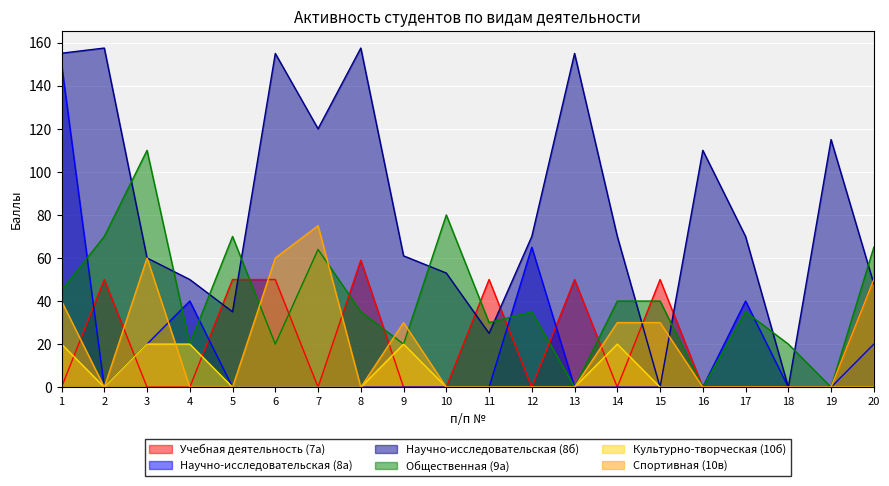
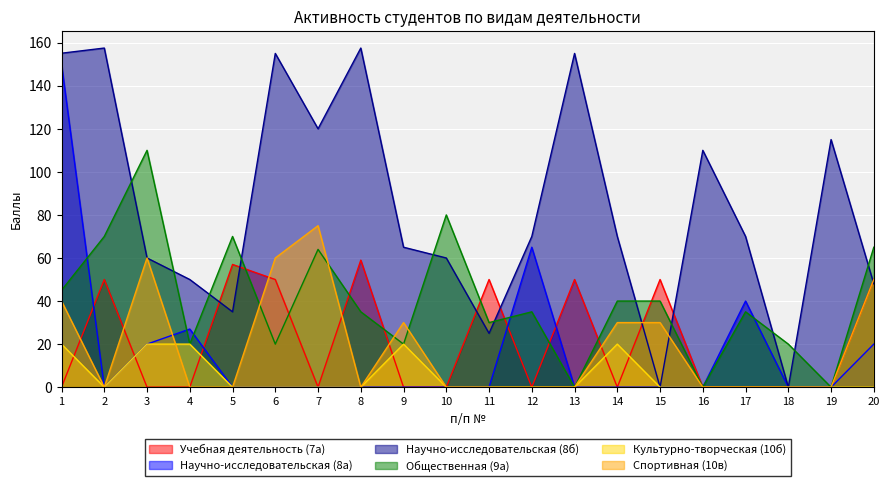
  {
    "Учебная деятельность (7а)": {
      "1": 0,
      "2": 50,
      "3": 0,
-     "5": 50,
+     "5": 57,
      "6": 50,
      "8": 59,
      "11": 50,
      "13": 50,
      "15": 50
    },
    "Научно-исследовательская (8а)": {
      "1": 150,
-     "4": 40,
+     "4": 27,
      "12": 65,
      "17": 40,
      "20": 20
    },
    "Научно-исследовательская (8б)": {
      "1": 155,
      "2": 158,
      "4": 50,
      "5": 35,
      "6": 155,
      "7": 120,
      "8": 158,
-     "9": 61,
-     "10": 53,
+     "9": 65,
+     "10": 60,
      "11": 25,
      "12": 70,
      "13": 155,
      "14": 70,
      "16": 110,
      "17": 70,
      "19": 115,
      "20": 48
    },
    "Общественная (9а)": {
      "1": 45,
      "2": 70,
      "3": 110,
      "5": 70,
      "6": 20,
      "7": 64,
      "8": 35,
      "10": 80,
      "11": 30,
      "12": 35,
      "14": 40,
      "15": 40,
      "17": 35,
      "18": 20,
      "20": 65
    }
  }
